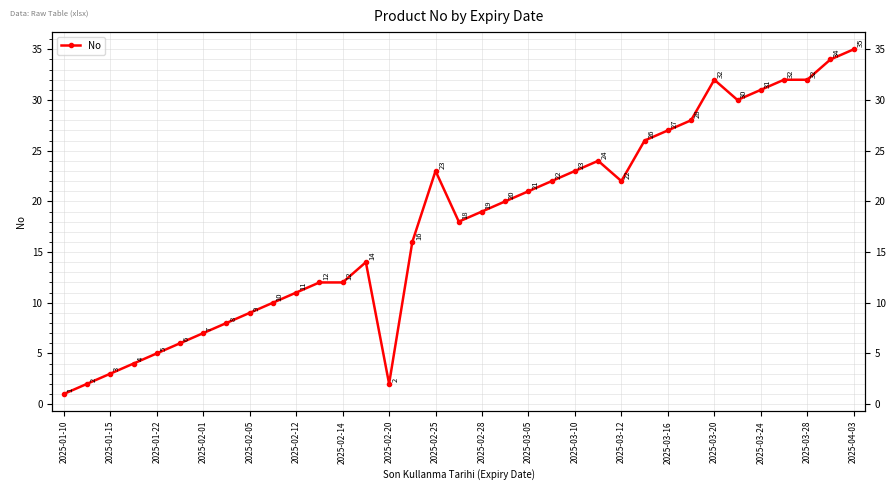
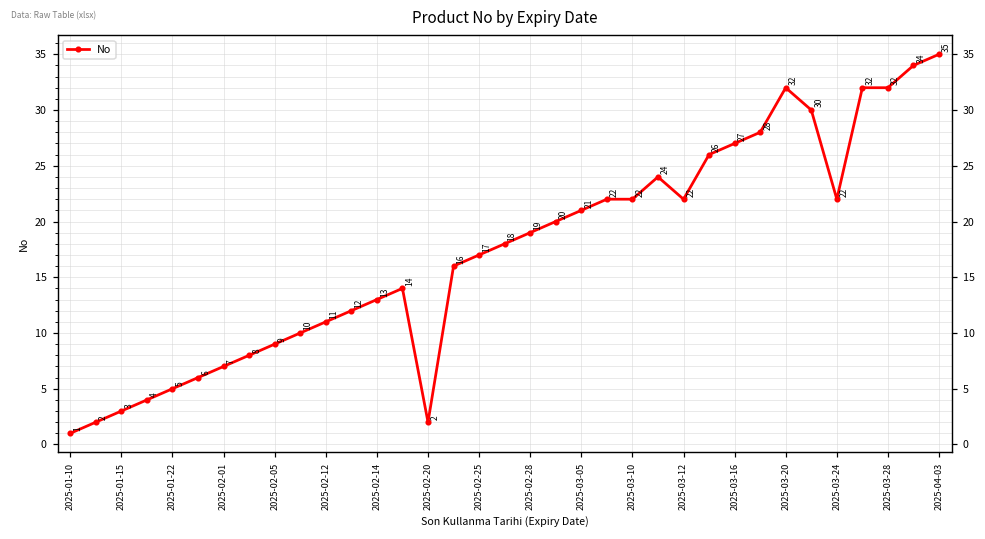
  {
    "2025-01-10": 1,
    "2025-01-15": 3,
    "2025-01-22": 5,
    "2025-02-01": 7,
    "2025-02-05": 9,
    "2025-02-12": 11,
-   "2025-02-14": 12,
+   "2025-02-14": 13,
    "2025-02-20": 2,
-   "2025-02-25": 23,
+   "2025-02-25": 17,
    "2025-02-28": 19,
    "2025-03-05": 21,
-   "2025-03-10": 23,
+   "2025-03-10": 22,
    "2025-03-12": 22,
    "2025-03-16": 27,
    "2025-03-20": 32,
-   "2025-03-24": 31,
+   "2025-03-24": 22,
    "2025-03-28": 32,
    "2025-04-03": 35
  }
